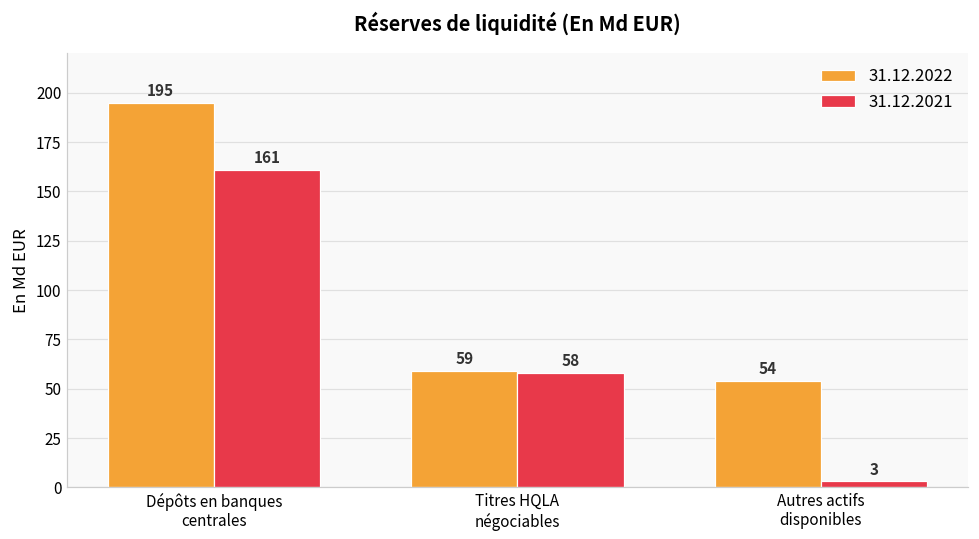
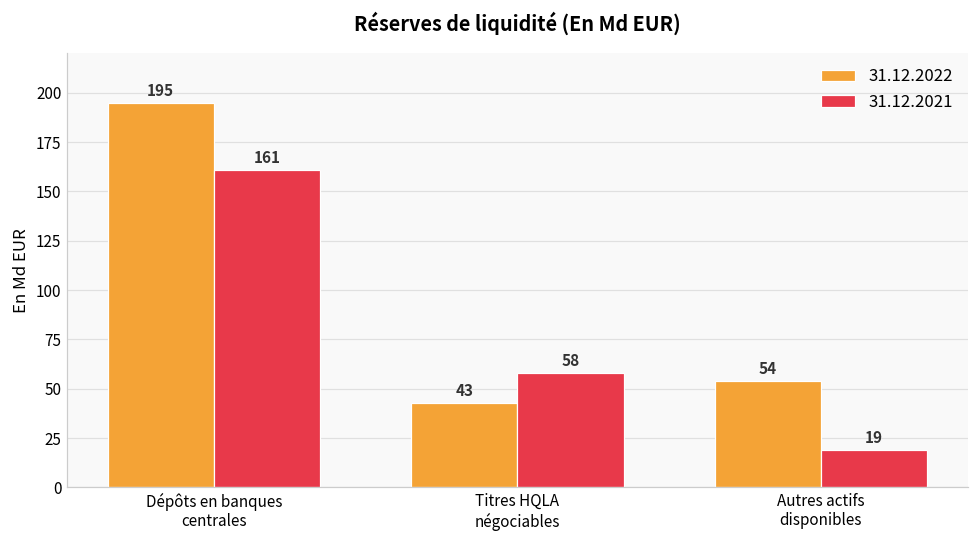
  {
    "31.12.2022": {
      "Dépôts en banques centrales": 195,
-     "Titres HQLA négociables": 59,
+     "Titres HQLA négociables": 43,
      "Autres actifs disponibles": 54
    },
    "31.12.2021": {
      "Dépôts en banques centrales": 161,
      "Titres HQLA négociables": 58,
-     "Autres actifs disponibles": 3
+     "Autres actifs disponibles": 19
    }
  }
